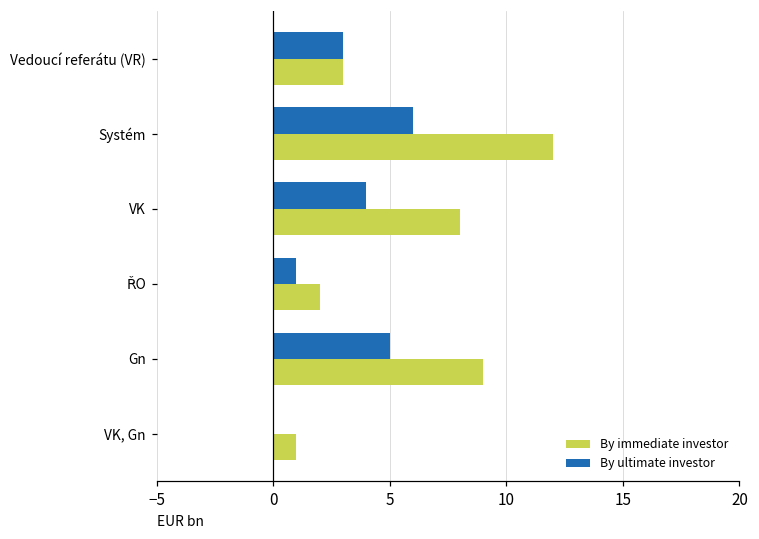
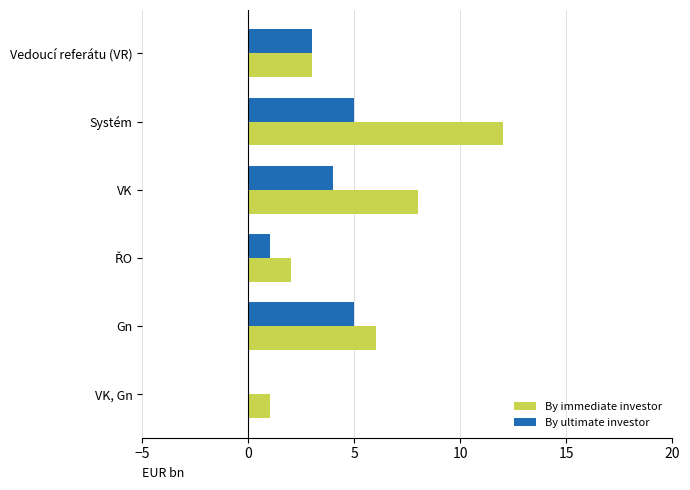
  {
    "By immediate investor": {
      "Vedoucí referátu (VR)": 3,
      "Systém": 12,
      "VK": 8,
      "ŘO": 2,
-     "Gn": 9,
+     "Gn": 6,
      "VK, Gn": 1
    },
    "By ultimate investor": {
      "Vedoucí referátu (VR)": 3,
-     "Systém": 6,
+     "Systém": 5,
      "VK": 4,
      "ŘO": 1,
      "Gn": 5,
      "VK, Gn": 0
    }
  }
